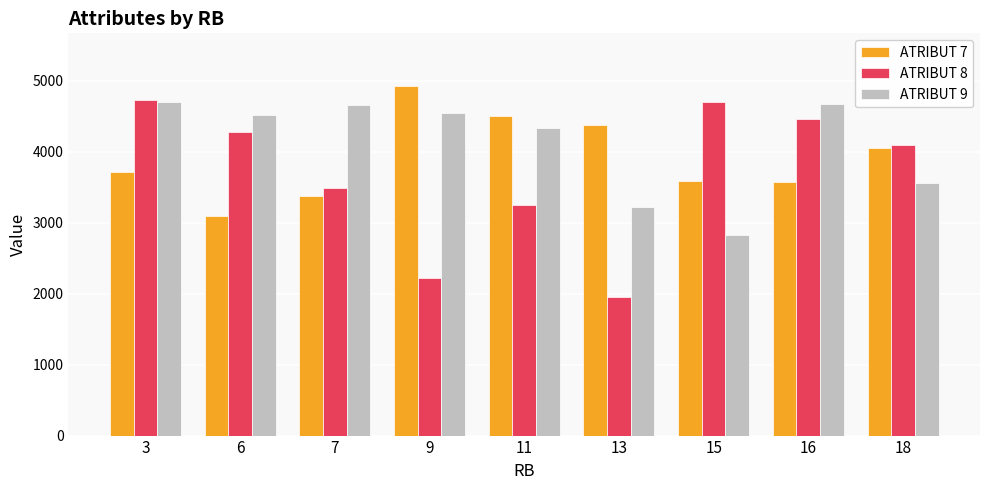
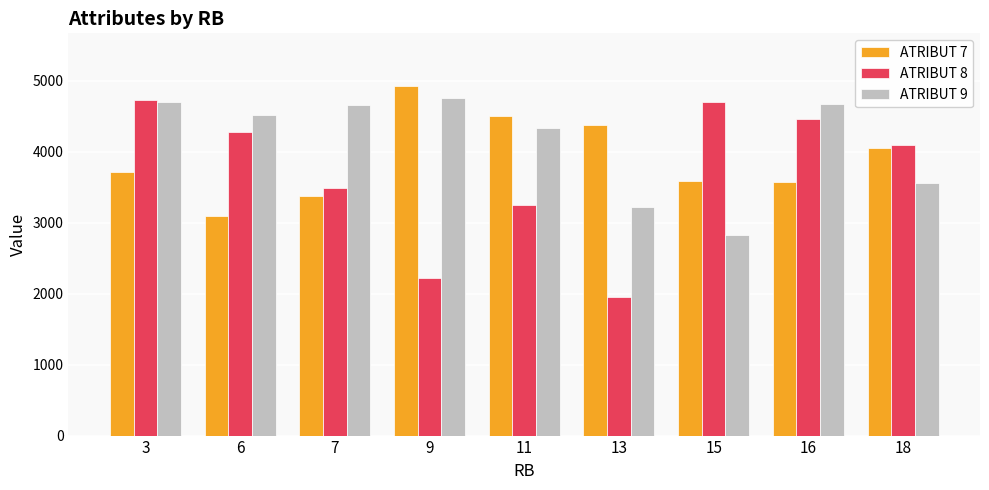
  {
    "ATRIBUT 7": {
      "3": 3700,
      "6": 3100,
      "7": 3400,
      "9": 4900,
      "11": 4500,
      "13": 4400,
      "15": 3600,
      "16": 3600,
      "18": 4000
    },
    "ATRIBUT 8": {
      "3": 4700,
      "6": 4300,
      "7": 3500,
      "9": 2200,
      "11": 3300,
      "13": 1900,
      "15": 4700,
      "16": 4500,
      "18": 4100
    },
    "ATRIBUT 9": {
      "3": 4700,
      "6": 4500,
      "7": 4700,
-     "9": 4600,
+     "9": 4800,
      "11": 4300,
      "13": 3200,
      "15": 2800,
      "16": 4700,
      "18": 3600
    }
  }
